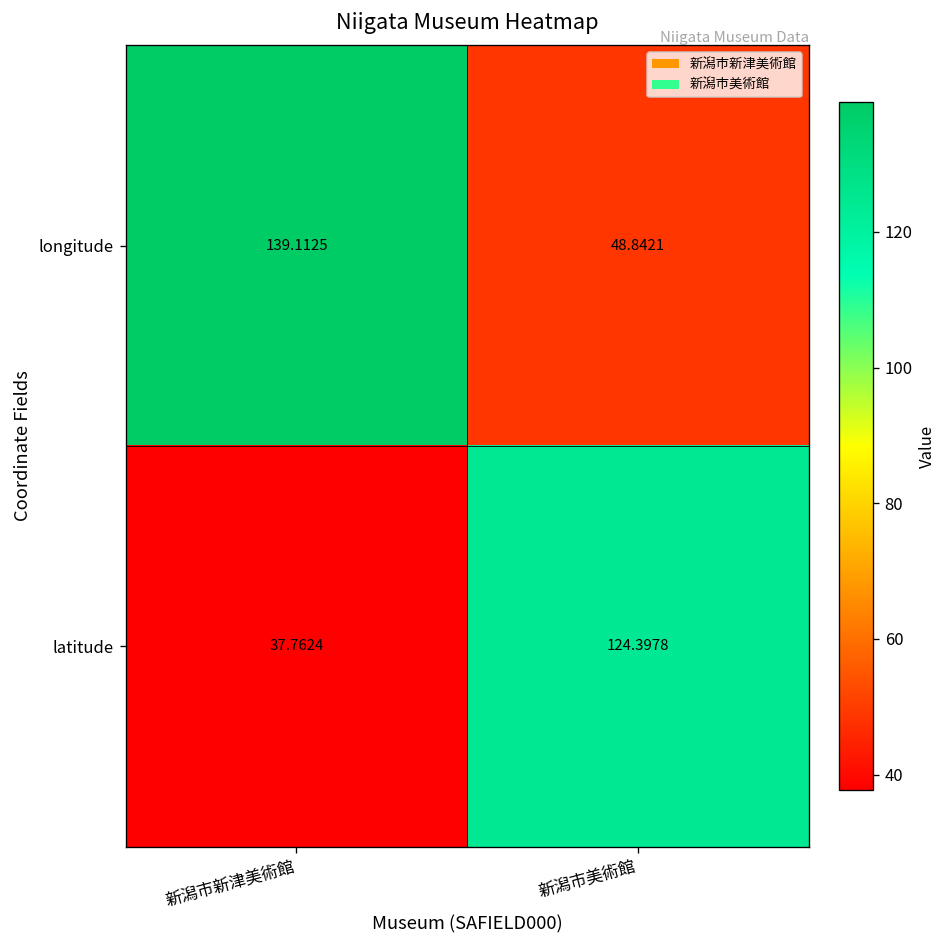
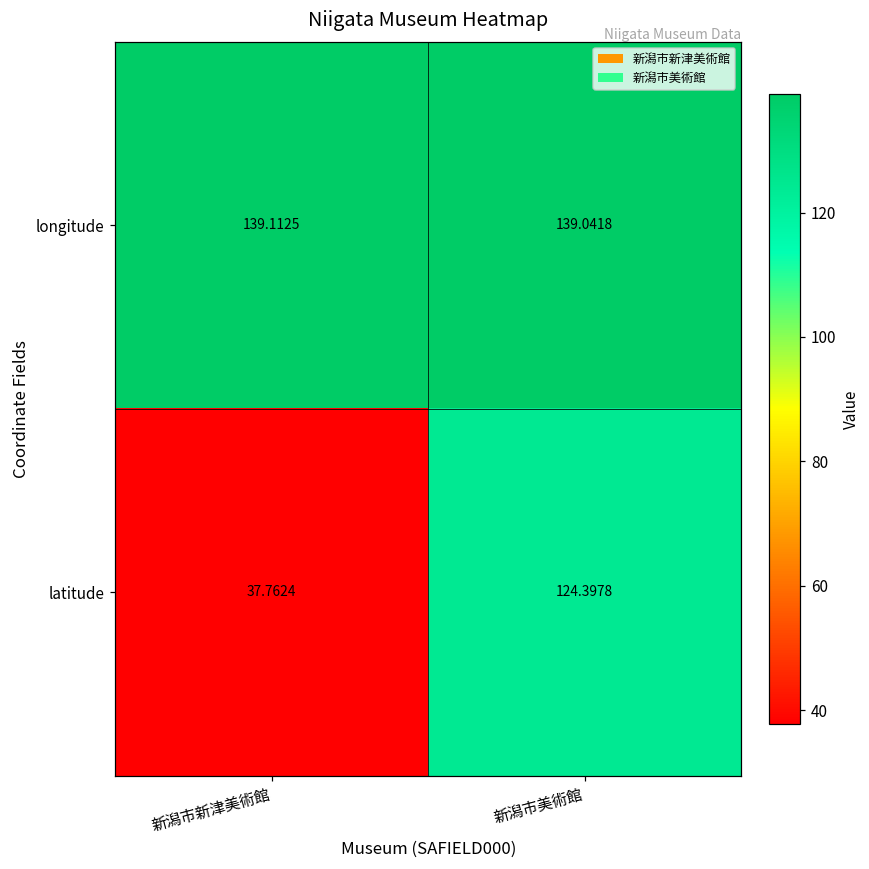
  {
    "longitude": {
      "新潟市新津美術館": 139.1125,
-     "新潟市美術館": 48.8421
+     "新潟市美術館": 139.0418
    },
    "latitude": {
      "新潟市新津美術館": 37.7624,
      "新潟市美術館": 124.3978
    }
  }
